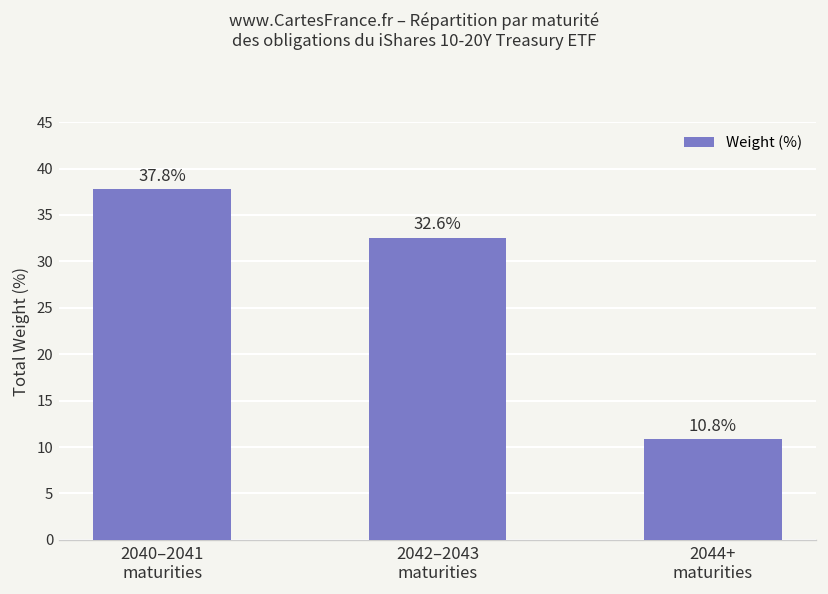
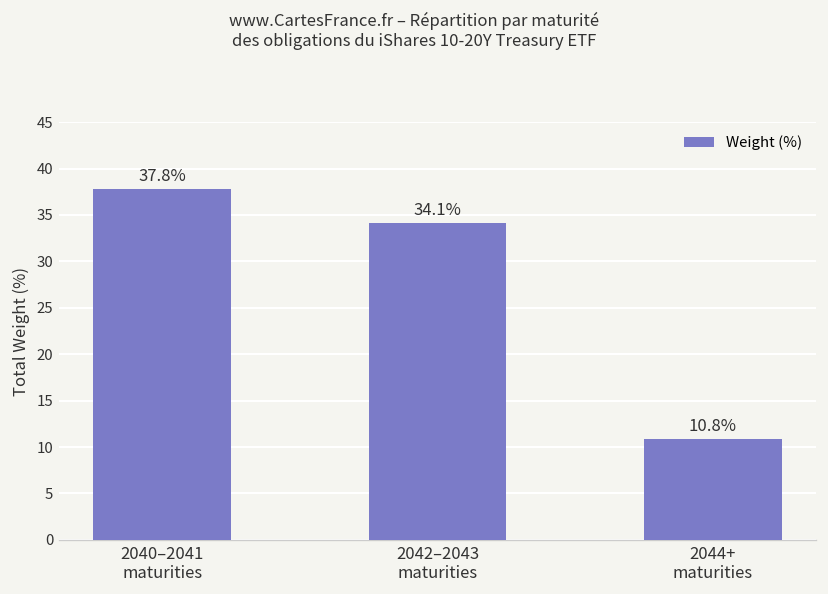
  {
    "2040–2041 maturities": "37.8%",
-   "2042–2043 maturities": "32.6%",
+   "2042–2043 maturities": "34.1%",
    "2044+ maturities": "10.8%"
  }
